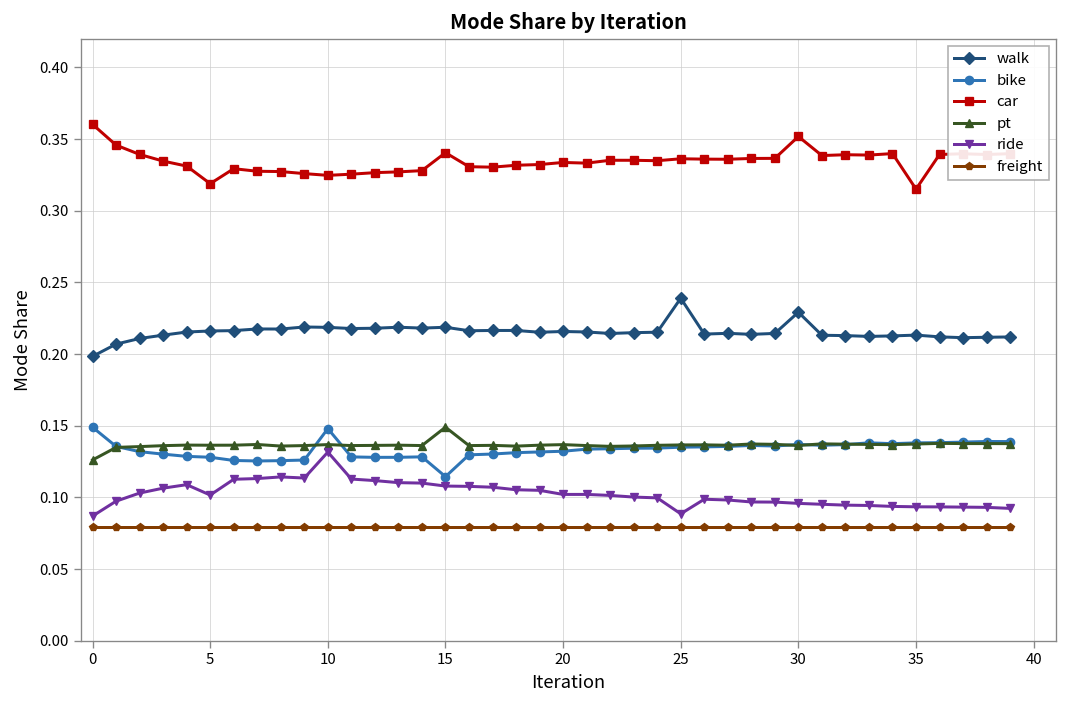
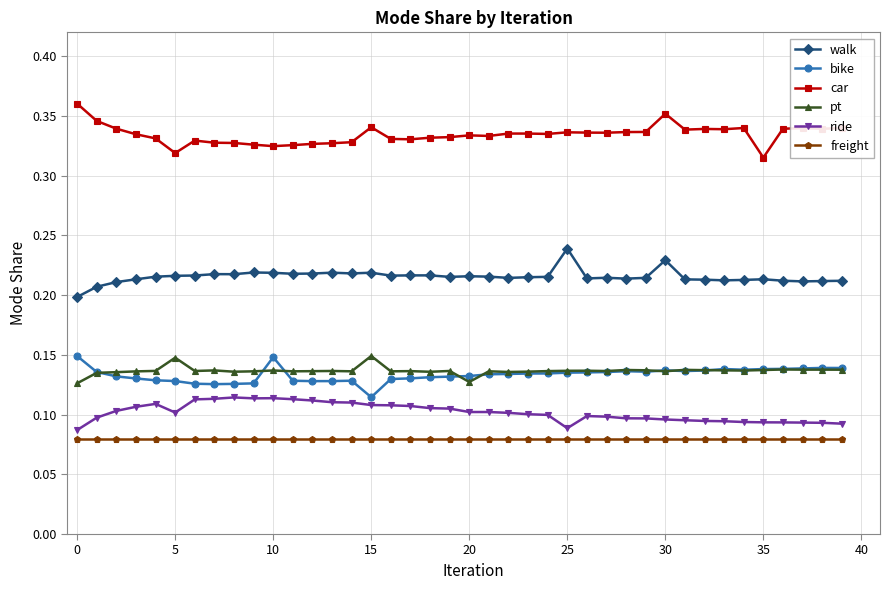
  {
    "walk": {
      "0": 0.198,
      "5": 0.216,
      "10": 0.219,
      "15": 0.219,
      "20": 0.216,
      "25": 0.239,
      "30": 0.229,
      "35": 0.213
    },
    "bike": {
      "0": 0.149,
      "5": 0.128,
      "10": 0.148,
      "15": 0.115,
      "20": 0.132
    },
    "car": {
      "0": 0.360,
      "5": 0.319,
      "10": 0.325,
      "15": 0.341,
      "20": 0.334,
      "25": 0.336,
      "30": 0.352,
      "35": 0.315
    },
    "pt": {
      "0": 0.126,
-     "5": 0.136,
+     "5": 0.148,
      "10": 0.137,
      "15": 0.149,
-     "20": 0.137
+     "20": 0.127
    },
    "ride": {
      "0": 0.087,
      "5": 0.102,
-     "10": 0.132,
+     "10": 0.114,
      "15": 0.108,
      "20": 0.102,
      "25": 0.089,
      "30": 0.096,
      "35": 0.094
    },
    "freight": {
      "0": 0.079,
      "5": 0.079,
      "10": 0.079,
      "15": 0.079,
      "20": 0.079,
      "25": 0.079,
      "30": 0.079,
      "35": 0.079
    }
  }
